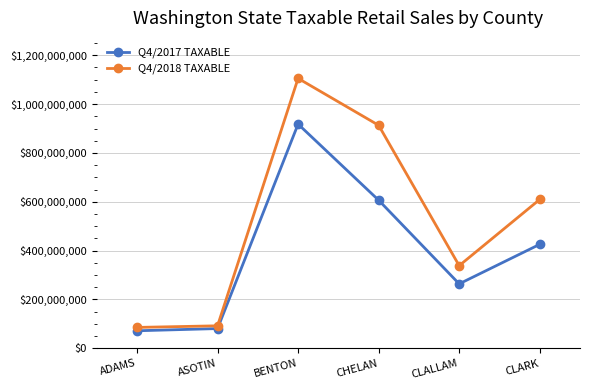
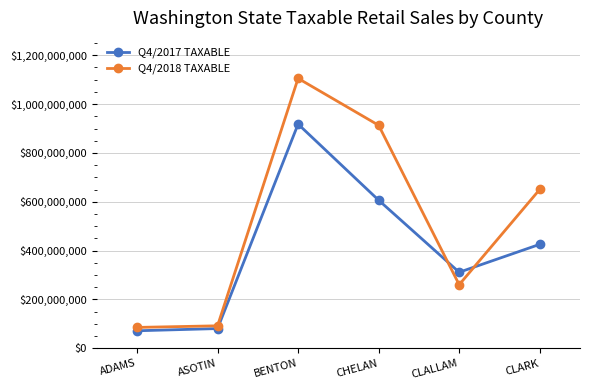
  {
    "Q4/2017 TAXABLE": {
      "ADAMS": "$70,000,000",
      "ASOTIN": "$80,000,000",
      "BENTON": "$920,000,000",
      "CHELAN": "$610,000,000",
-     "CLALLAM": "$260,000,000",
+     "CLALLAM": "$310,000,000",
      "CLARK": "$430,000,000"
    },
    "Q4/2018 TAXABLE": {
      "ADAMS": "$90,000,000",
      "ASOTIN": "$90,000,000",
      "BENTON": "$1,110,000,000",
      "CHELAN": "$910,000,000",
-     "CLALLAM": "$340,000,000",
-     "CLARK": "$610,000,000"
+     "CLALLAM": "$260,000,000",
+     "CLARK": "$650,000,000"
    }
  }
